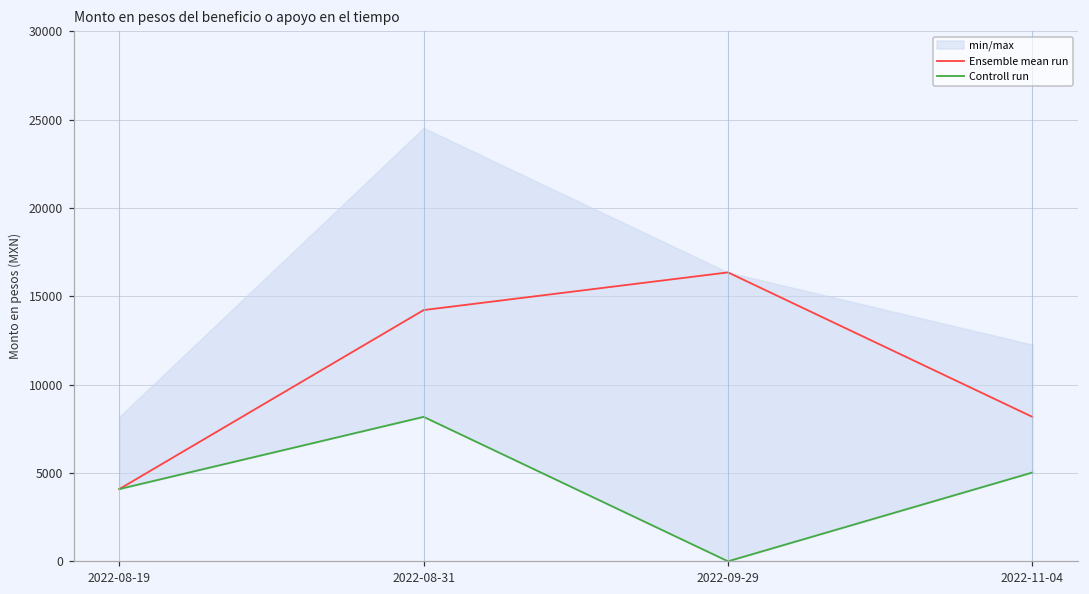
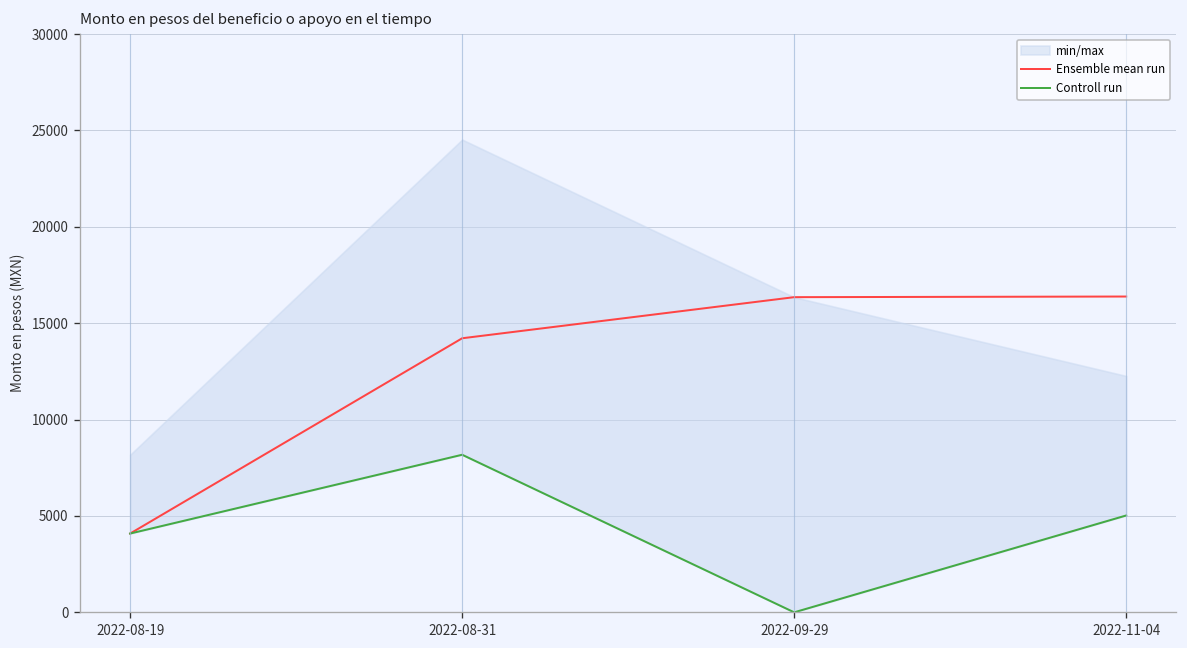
  {
    "Ensemble mean run": {
      "2022-08-31": 14200,
-     "2022-11-04": 8200
+     "2022-11-04": 16400
    },
    "Controll run": {
      "2022-08-31": 8200,
      "2022-09-29": 0,
      "2022-11-04": 5000
    }
  }
